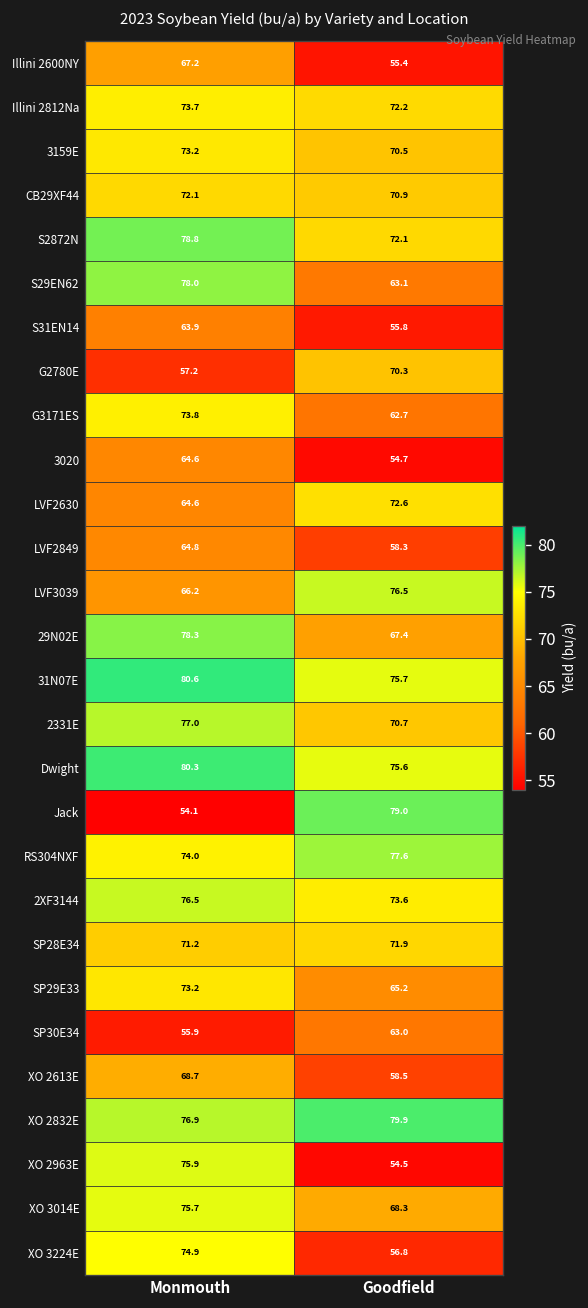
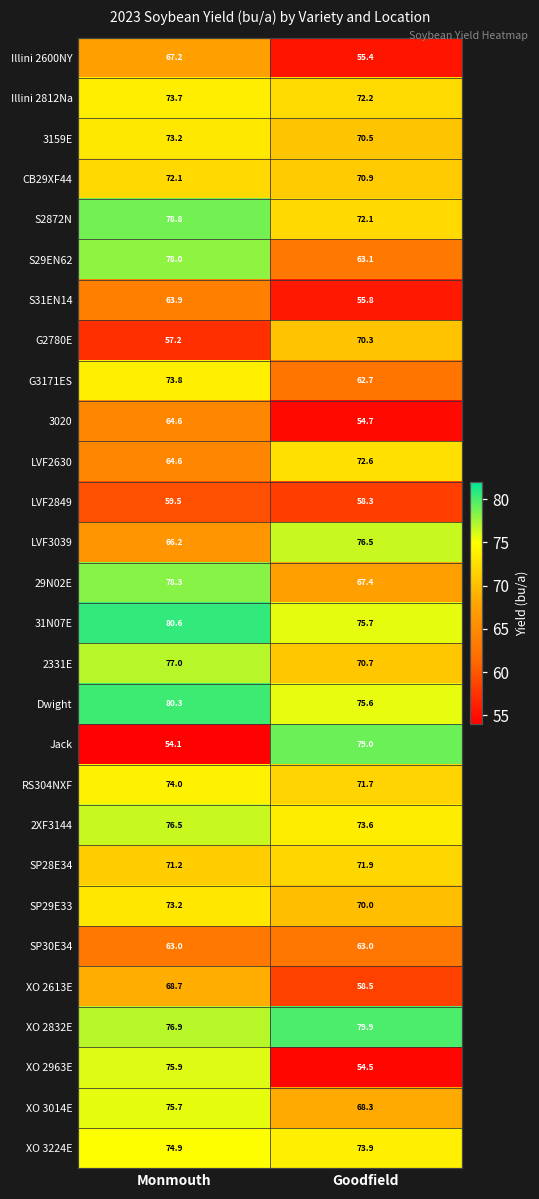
  {
    "Illini 2600NY": {
      "Monmouth": 67.2,
      "Goodfield": 55.4
    },
    "Illini 2812Na": {
      "Monmouth": 73.7,
      "Goodfield": 72.2
    },
    "3159E": {
      "Monmouth": 73.2,
      "Goodfield": 70.5
    },
    "CB29XF44": {
      "Monmouth": 72.1,
      "Goodfield": 70.9
    },
    "S2872N": {
      "Monmouth": 78.8,
      "Goodfield": 72.1
    },
    "S29EN62": {
      "Monmouth": 78.0,
      "Goodfield": 63.1
    },
    "S31EN14": {
      "Monmouth": 63.9,
      "Goodfield": 55.8
    },
    "G2780E": {
      "Monmouth": 57.2,
      "Goodfield": 70.3
    },
    "G3171ES": {
      "Monmouth": 73.8,
      "Goodfield": 62.7
    },
    "3020": {
      "Monmouth": 64.6,
      "Goodfield": 54.7
    },
    "LVF2630": {
      "Monmouth": 64.6,
      "Goodfield": 72.6
    },
    "LVF2849": {
-     "Monmouth": 64.8,
+     "Monmouth": 59.5,
      "Goodfield": 58.3
    },
    "LVF3039": {
      "Monmouth": 66.2,
      "Goodfield": 76.5
    },
    "29N02E": {
      "Monmouth": 78.3,
      "Goodfield": 67.4
    },
    "31N07E": {
      "Monmouth": 80.6,
      "Goodfield": 75.7
    },
    "2331E": {
      "Monmouth": 77.0,
      "Goodfield": 70.7
    },
    "Dwight": {
      "Monmouth": 80.3,
      "Goodfield": 75.6
    },
    "Jack": {
      "Monmouth": 54.1,
      "Goodfield": 79.0
    },
    "RS304NXF": {
      "Monmouth": 74.0,
-     "Goodfield": 77.6
+     "Goodfield": 71.7
    },
    "2XF3144": {
      "Monmouth": 76.5,
      "Goodfield": 73.6
    },
    "SP28E34": {
      "Monmouth": 71.2,
      "Goodfield": 71.9
    },
    "SP29E33": {
      "Monmouth": 73.2,
-     "Goodfield": 65.2
+     "Goodfield": 70.0
    },
    "SP30E34": {
-     "Monmouth": 55.9,
+     "Monmouth": 63.0,
      "Goodfield": 63.0
    },
    "XO 2613E": {
      "Monmouth": 68.7,
      "Goodfield": 58.5
    },
    "XO 2832E": {
      "Monmouth": 76.9,
      "Goodfield": 79.9
    },
    "XO 2963E": {
      "Monmouth": 75.9,
      "Goodfield": 54.5
    },
    "XO 3014E": {
      "Monmouth": 75.7,
      "Goodfield": 68.3
    },
    "XO 3224E": {
      "Monmouth": 74.9,
-     "Goodfield": 56.8
+     "Goodfield": 73.9
    }
  }
